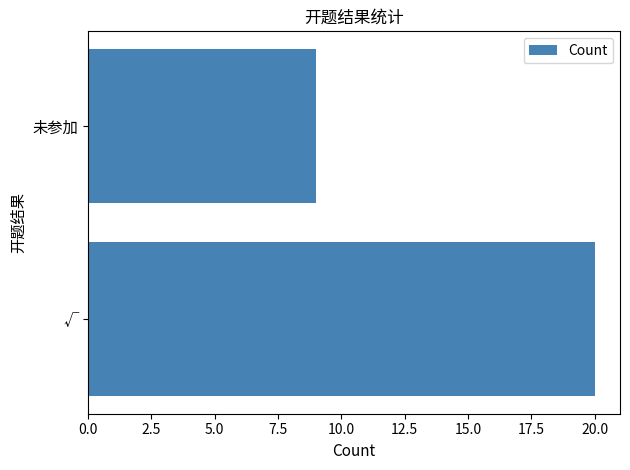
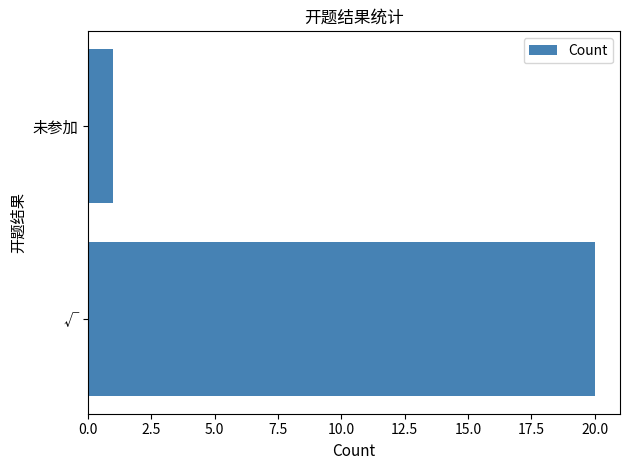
  {
-   "未参加": 9,
+   "未参加": 1,
    "√": 20
  }
